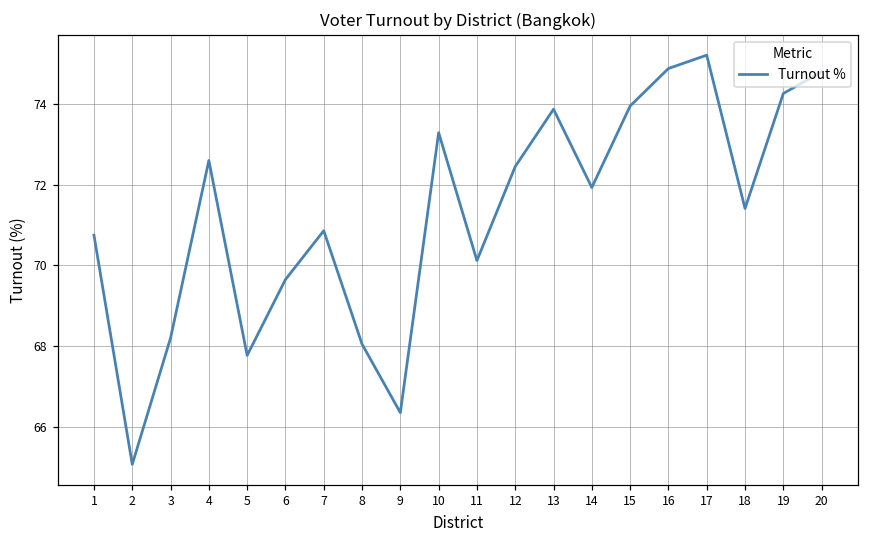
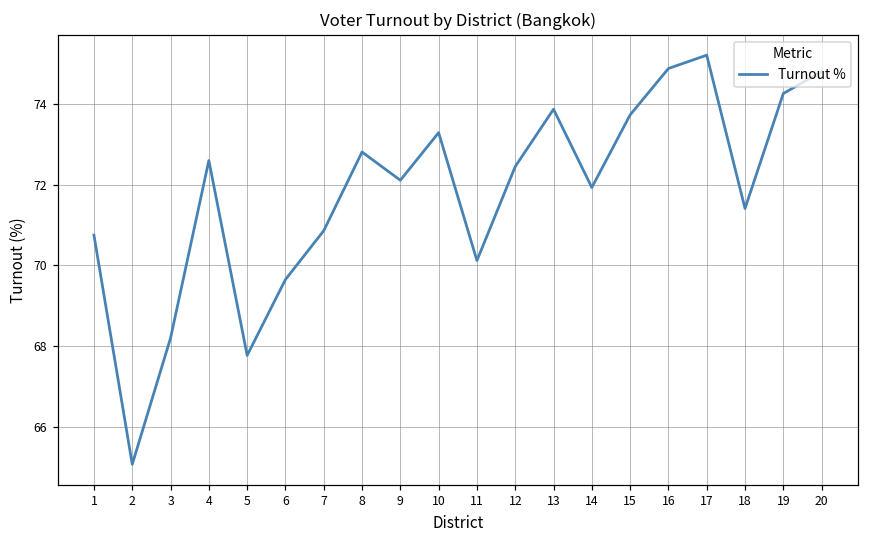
  {
    "1": 70.8,
    "2": 65.1,
    "3": 68.2,
    "4": 72.6,
    "5": 67.8,
    "6": 69.7,
    "7": 70.9,
-   "8": 68.1,
-   "9": 66.4,
+   "8": 72.8,
+   "9": 72.1,
    "10": 73.3,
    "11": 70.1,
    "12": 72.5,
    "13": 73.9,
    "14": 71.9,
-   "15": 74.0,
+   "15": 73.7,
    "16": 74.9,
    "17": 75.2,
    "18": 71.4,
    "19": 74.3
  }
